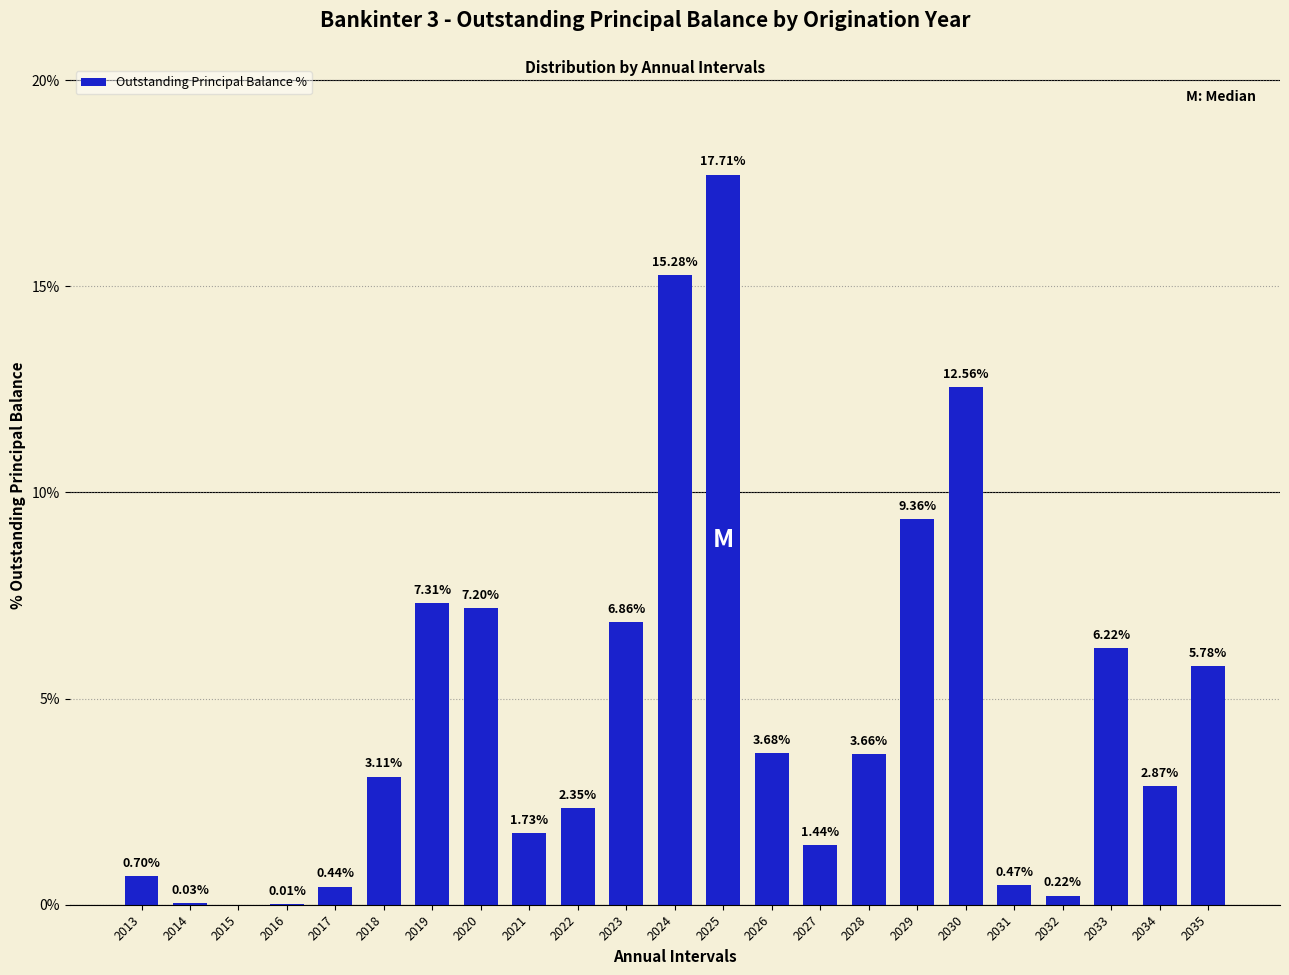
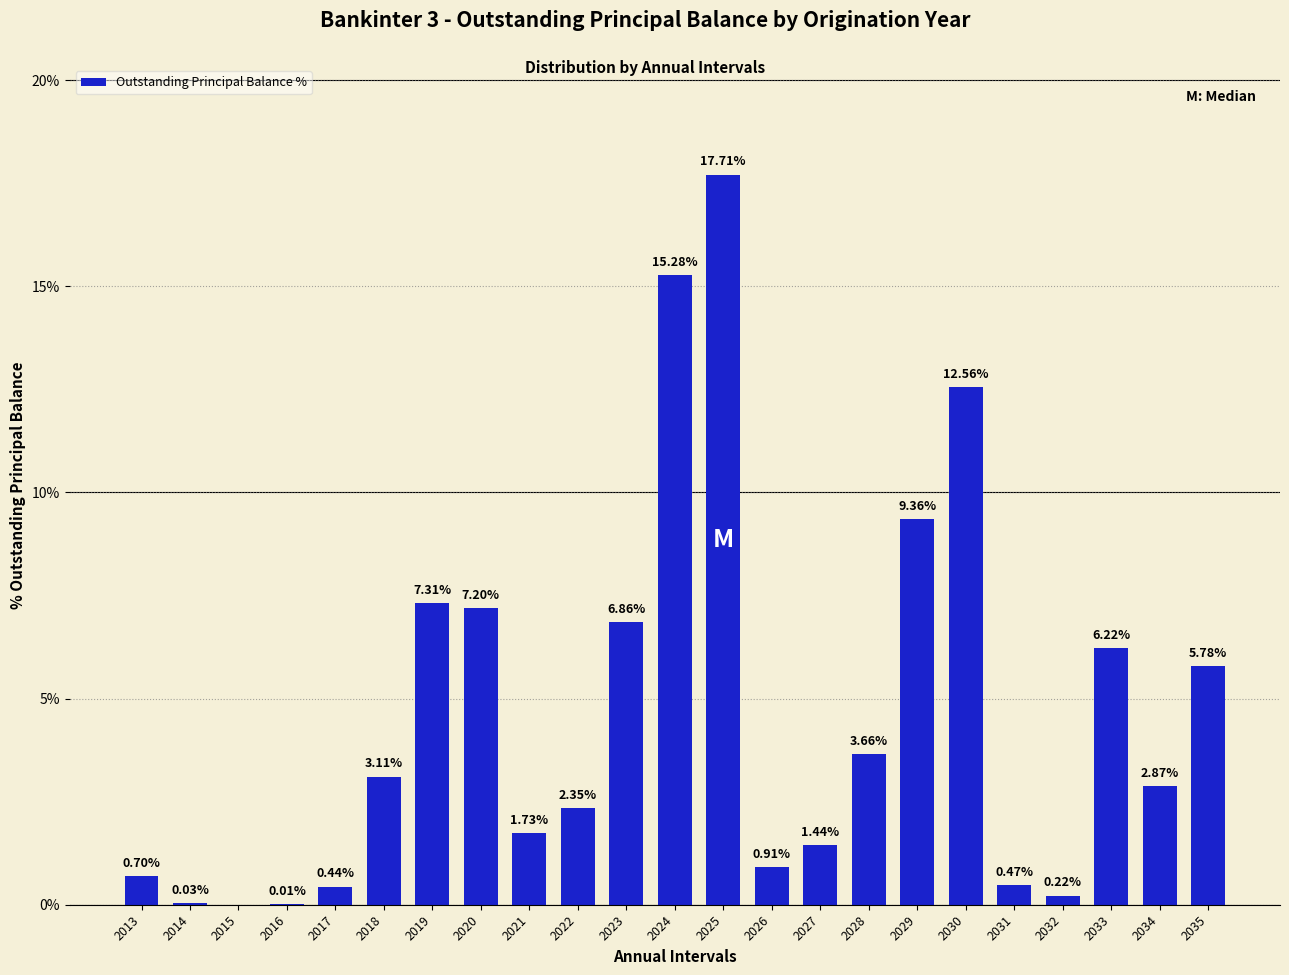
  {
    "2013": "0.70%",
    "2014": "0.03%",
    "2016": "0.01%",
    "2017": "0.44%",
    "2018": "3.11%",
    "2019": "7.31%",
    "2020": "7.20%",
    "2021": "1.73%",
    "2022": "2.35%",
    "2023": "6.86%",
    "2024": "15.28%",
    "2025": "17.71%",
-   "2026": "3.68%",
+   "2026": "0.91%",
    "2027": "1.44%",
    "2028": "3.66%",
    "2029": "9.36%",
    "2030": "12.56%",
    "2031": "0.47%",
    "2032": "0.22%",
    "2033": "6.22%",
    "2034": "2.87%",
    "2035": "5.78%"
  }
